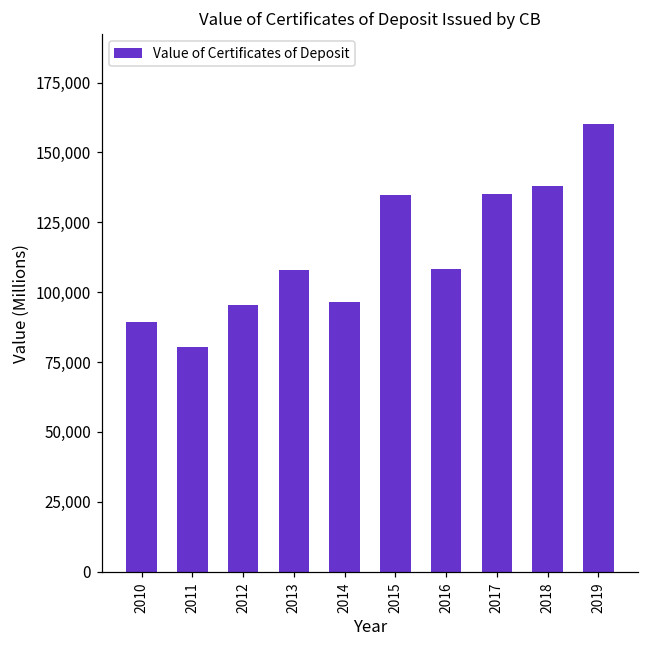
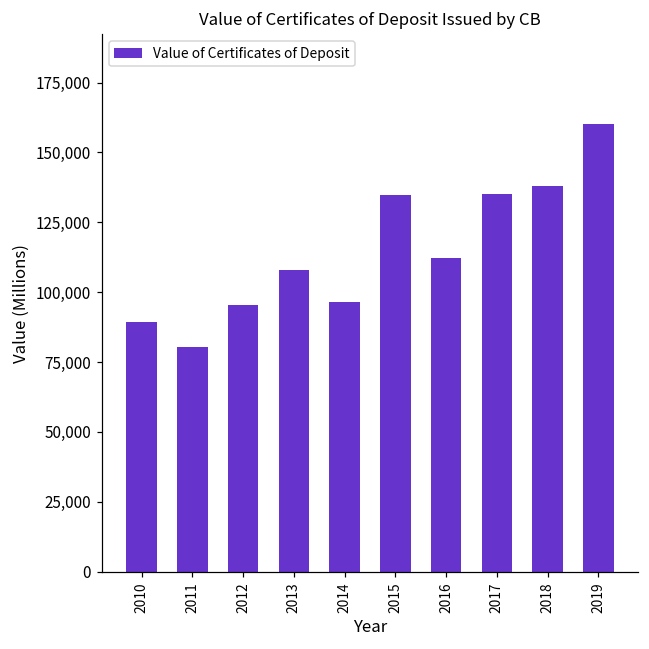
  {
    "2010": "89,000",
    "2011": "80,000",
    "2012": "95,000",
    "2013": "108,000",
    "2014": "96,000",
    "2015": "135,000",
-   "2016": "108,000",
+   "2016": "112,000",
    "2017": "135,000",
    "2018": "138,000",
    "2019": "160,000"
  }
